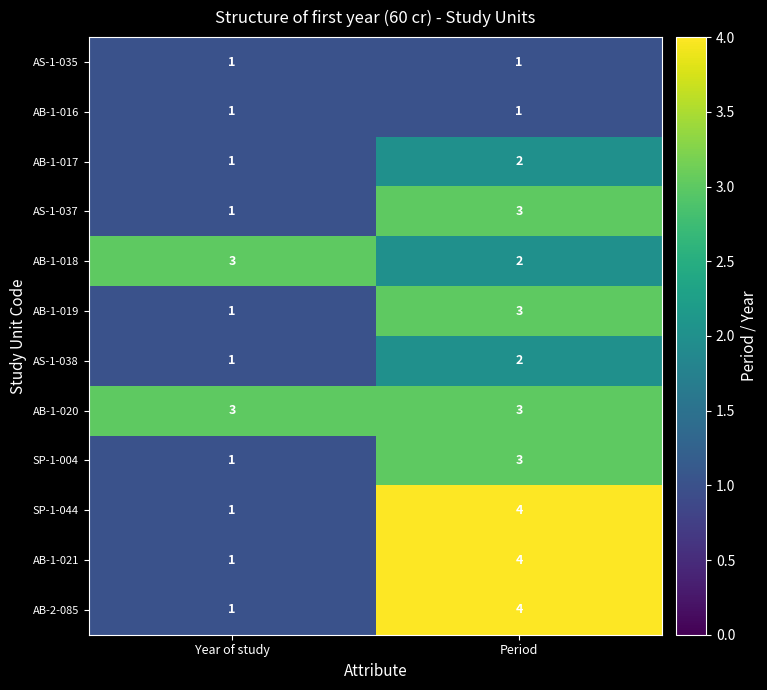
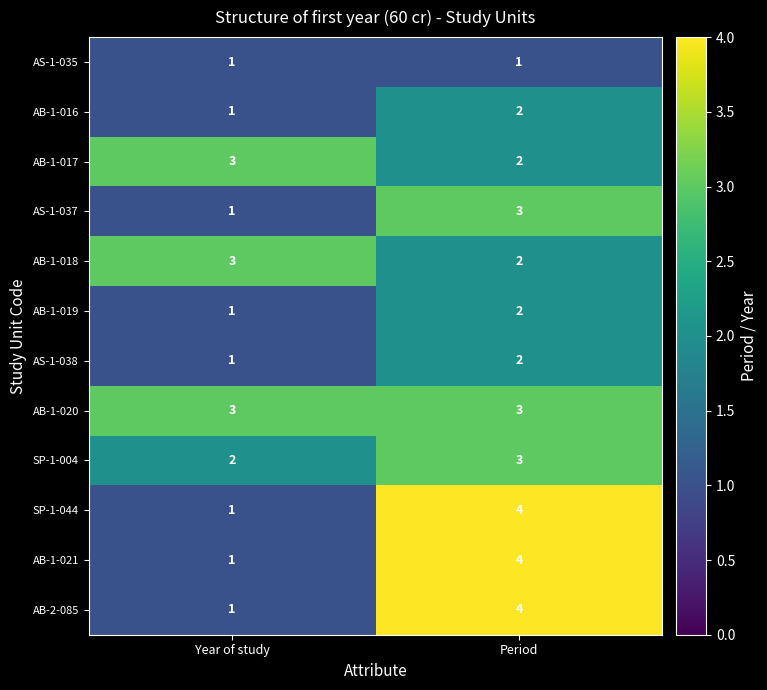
  {
    "AS-1-035": {
      "Year of study": 1,
      "Period": 1
    },
    "AB-1-016": {
      "Year of study": 1,
-     "Period": 1
+     "Period": 2
    },
    "AB-1-017": {
-     "Year of study": 1,
+     "Year of study": 3,
      "Period": 2
    },
    "AS-1-037": {
      "Year of study": 1,
      "Period": 3
    },
    "AB-1-018": {
      "Year of study": 3,
      "Period": 2
    },
    "AB-1-019": {
      "Year of study": 1,
-     "Period": 3
+     "Period": 2
    },
    "AS-1-038": {
      "Year of study": 1,
      "Period": 2
    },
    "AB-1-020": {
      "Year of study": 3,
      "Period": 3
    },
    "SP-1-004": {
-     "Year of study": 1,
+     "Year of study": 2,
      "Period": 3
    },
    "SP-1-044": {
      "Year of study": 1,
      "Period": 4
    },
    "AB-1-021": {
      "Year of study": 1,
      "Period": 4
    },
    "AB-2-085": {
      "Year of study": 1,
      "Period": 4
    }
  }
